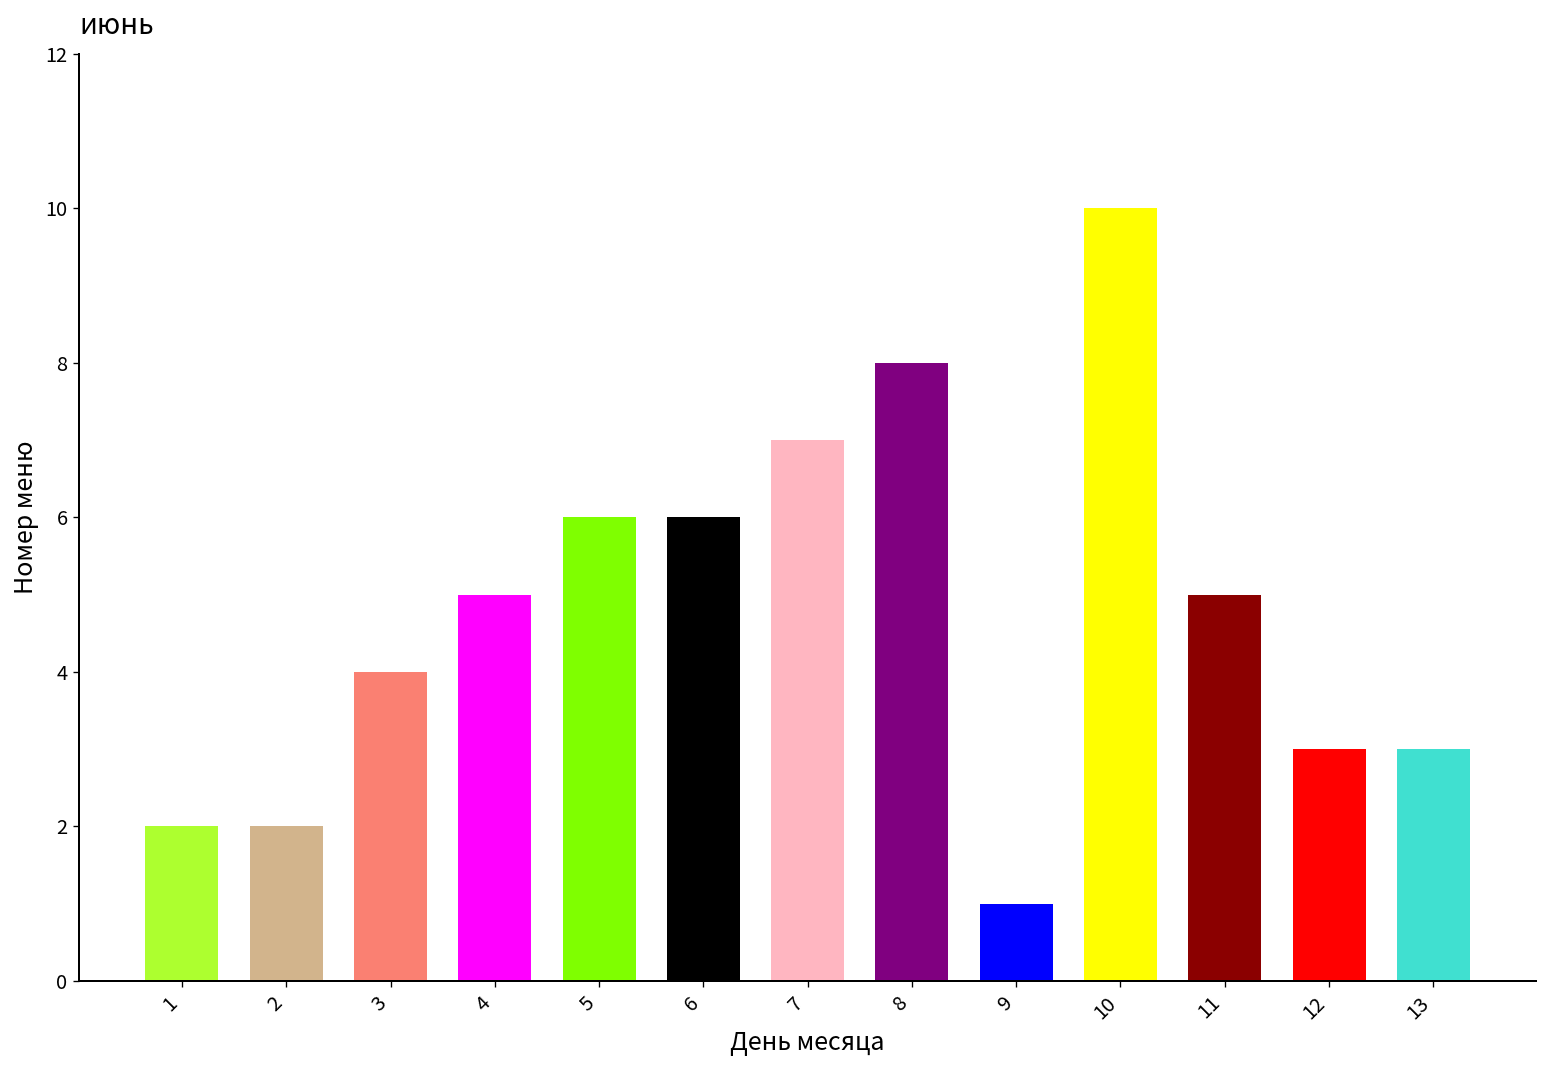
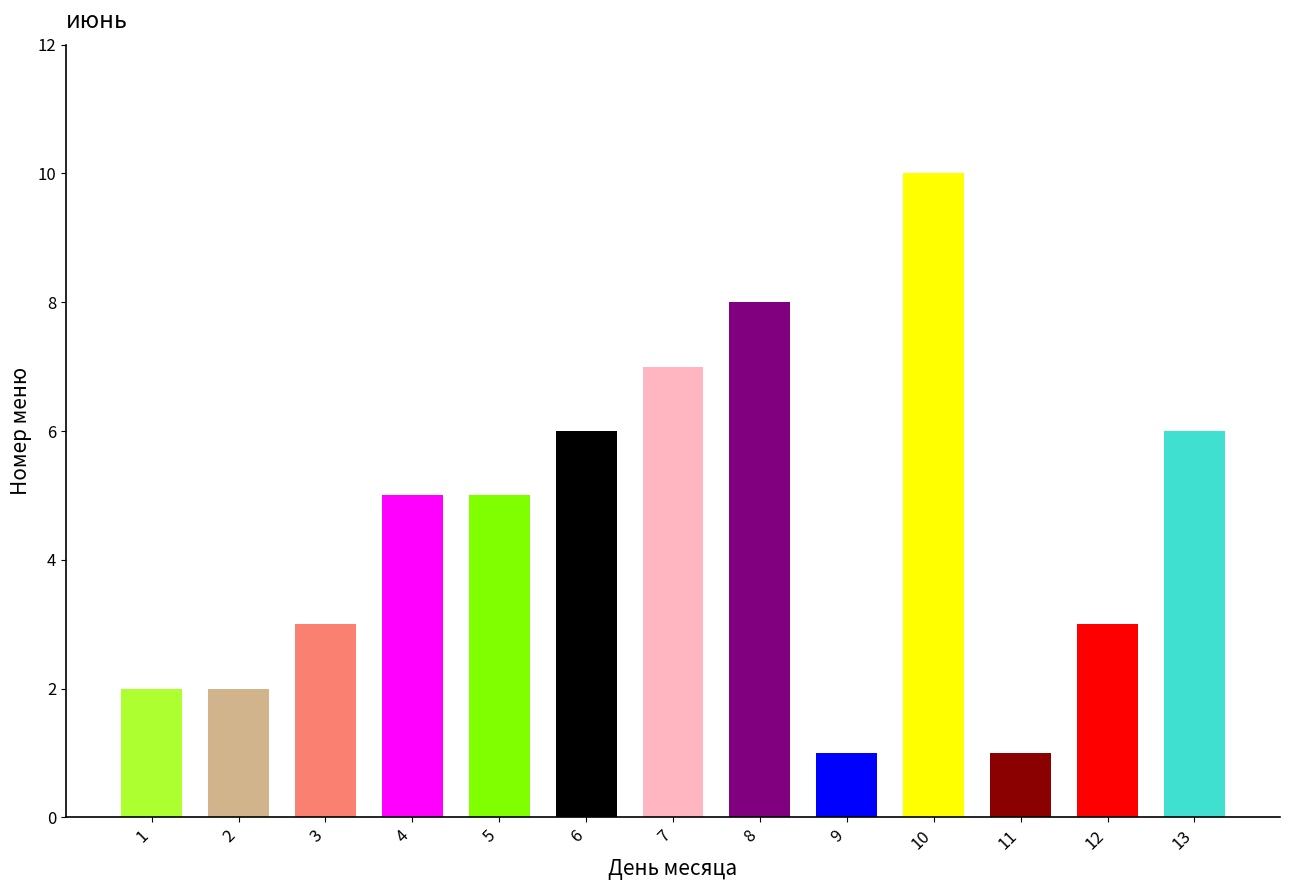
  {
    "1": 2,
    "2": 2,
-   "3": 4,
+   "3": 3,
    "4": 5,
-   "5": 6,
+   "5": 5,
    "6": 6,
    "7": 7,
    "8": 8,
    "9": 1,
    "10": 10,
-   "11": 5,
+   "11": 1,
    "12": 3,
-   "13": 3
+   "13": 6
  }
